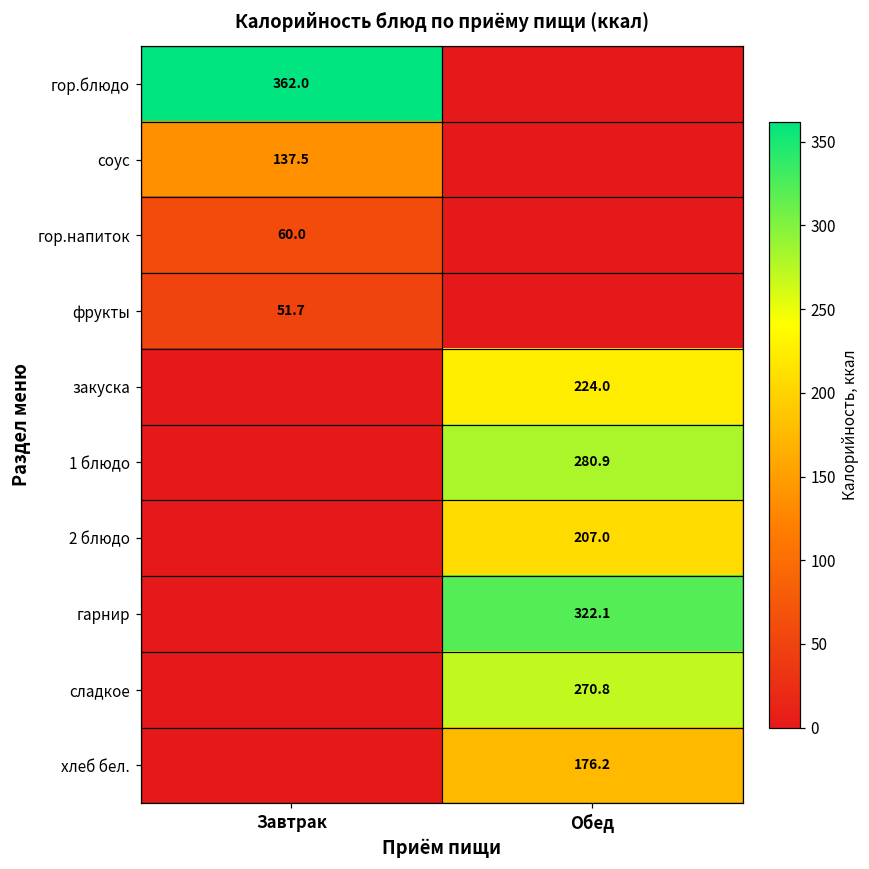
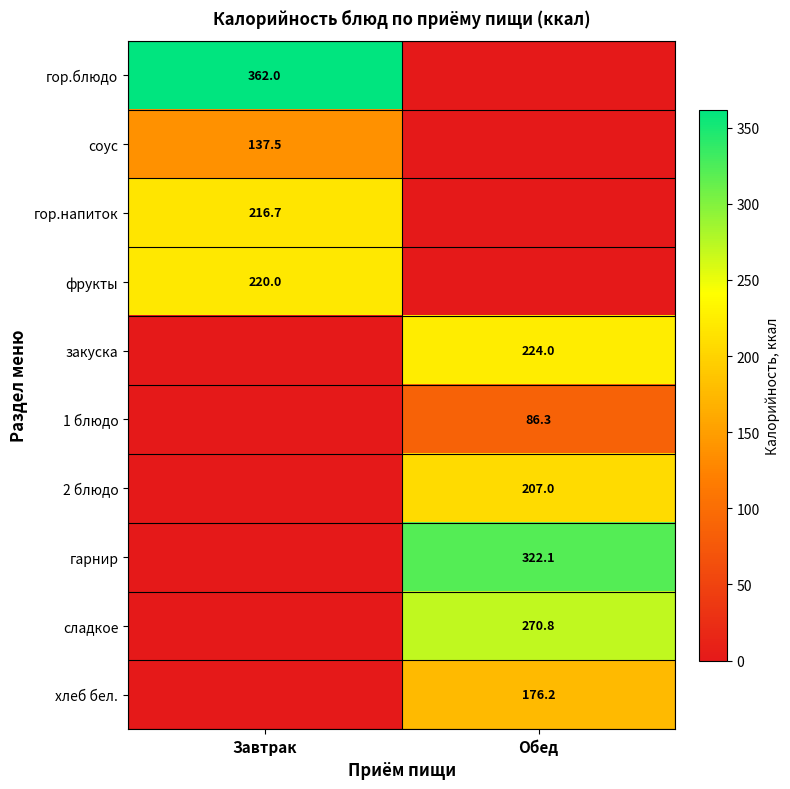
  {
    "гор.блюдо": {
      "Завтрак": 362.0
    },
    "соус": {
      "Завтрак": 137.5
    },
    "гор.напиток": {
-     "Завтрак": 60.0
+     "Завтрак": 216.7
    },
    "фрукты": {
-     "Завтрак": 51.7
+     "Завтрак": 220.0
    },
    "закуска": {
      "Обед": 224.0
    },
    "1 блюдо": {
-     "Обед": 280.9
+     "Обед": 86.3
    },
    "2 блюдо": {
      "Обед": 207.0
    },
    "гарнир": {
      "Обед": 322.1
    },
    "сладкое": {
      "Обед": 270.8
    },
    "хлеб бел.": {
      "Обед": 176.2
    }
  }
